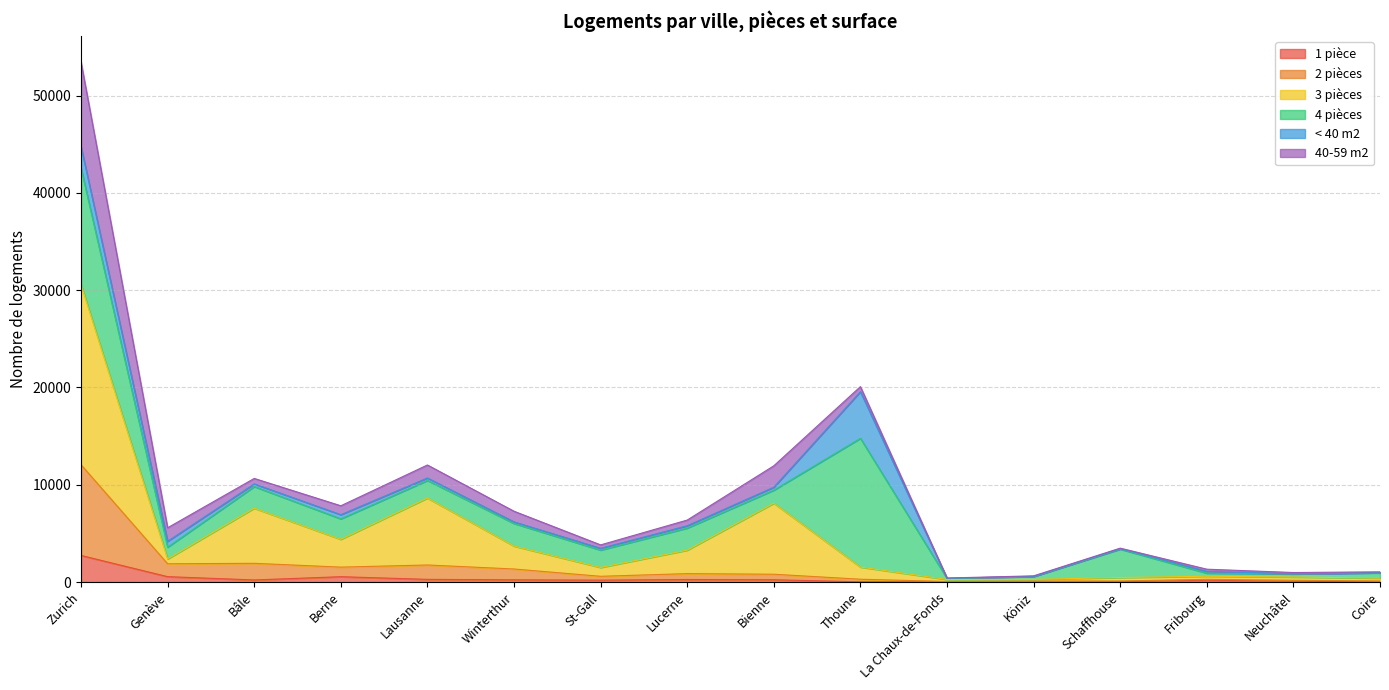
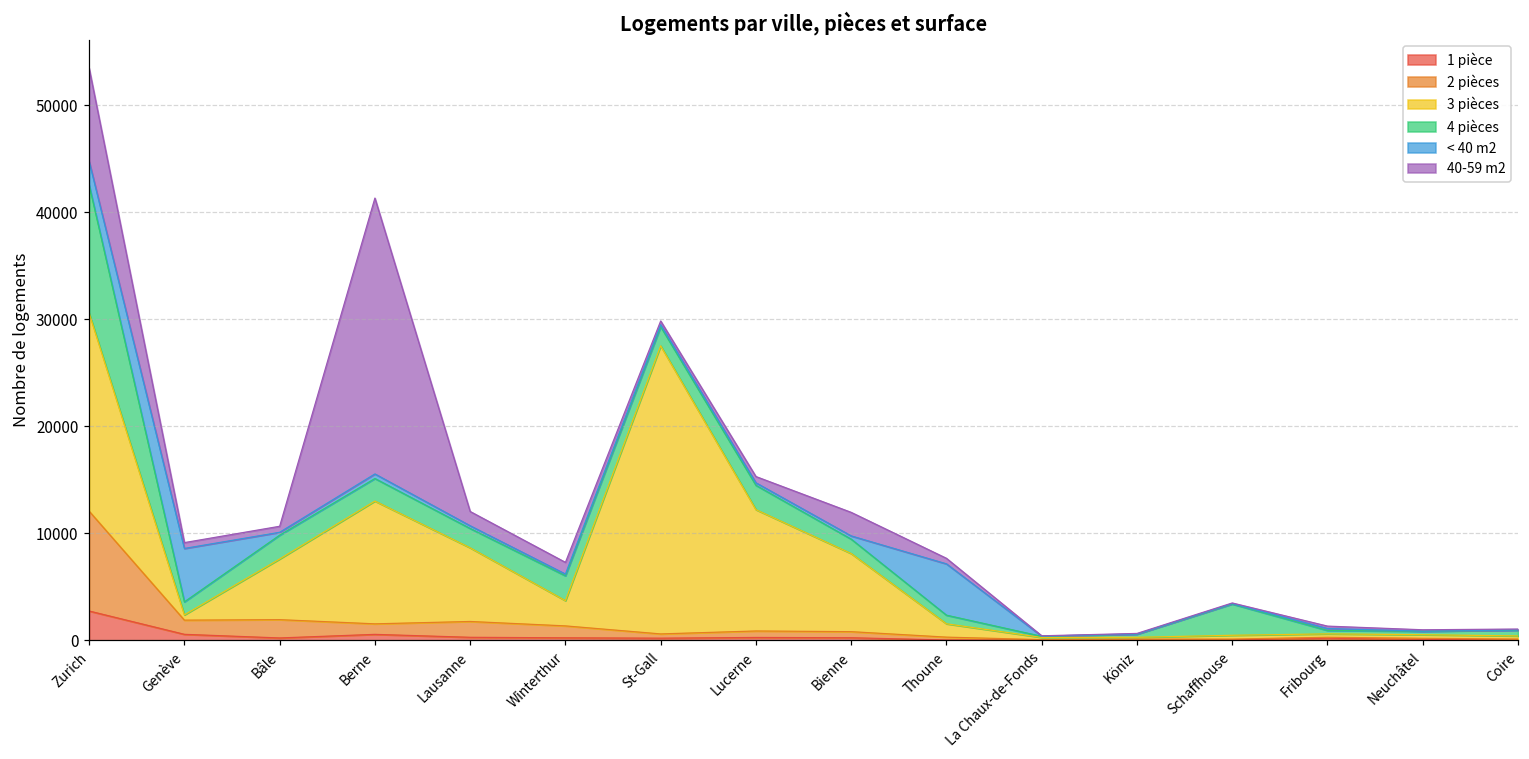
  {
    "3 pièces": {
      "Zurich": 19000,
      "Genève": 0,
      "Bâle": 6000,
-     "Berne": 3000,
+     "Berne": 11000,
      "Lausanne": 7000,
      "Winterthur": 2000,
-     "St-Gall": 1000,
-     "Lucerne": 2000,
+     "St-Gall": 27000,
+     "Lucerne": 11000,
      "Bienne": 7000,
      "Thoune": 1000,
      "Schaffhouse": 0,
      "Fribourg": 0,
      "Neuchâtel": 0,
      "Coire": 0
    },
    "4 pièces": {
      "Zurich": 12000,
      "Genève": 1000,
      "Bâle": 2000,
      "Berne": 2000,
      "Bienne": 1000,
-     "Thoune": 13000
+     "Thoune": 1000
    },
    "< 40 m2": {
      "Zurich": 2000,
-     "Genève": 1000,
+     "Genève": 5000,
      "Bâle": 0,
      "Berne": 0,
      "Bienne": 0,
      "Thoune": 5000
    },
    "40-59 m2": {
      "Zurich": 9000,
-     "Genève": 1400,
+     "Genève": 500,
      "Bâle": 1000,
-     "Berne": 1000,
+     "Berne": 26000,
      "Lausanne": 1000,
      "Winterthur": 1000,
      "St-Gall": 0,
      "Lucerne": 1000,
      "Bienne": 2000,
      "Thoune": 1000
    }
  }
